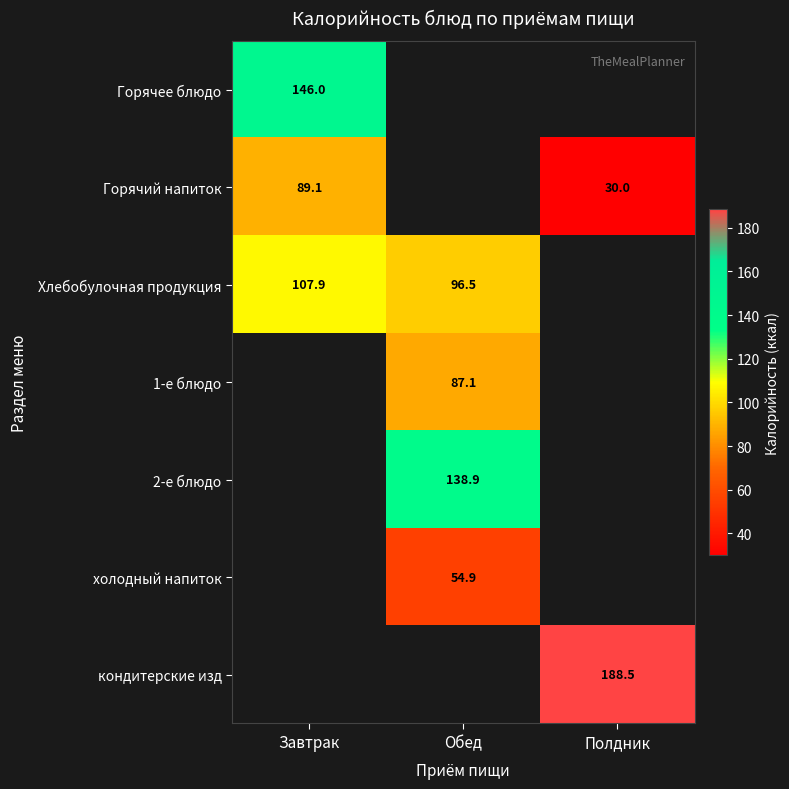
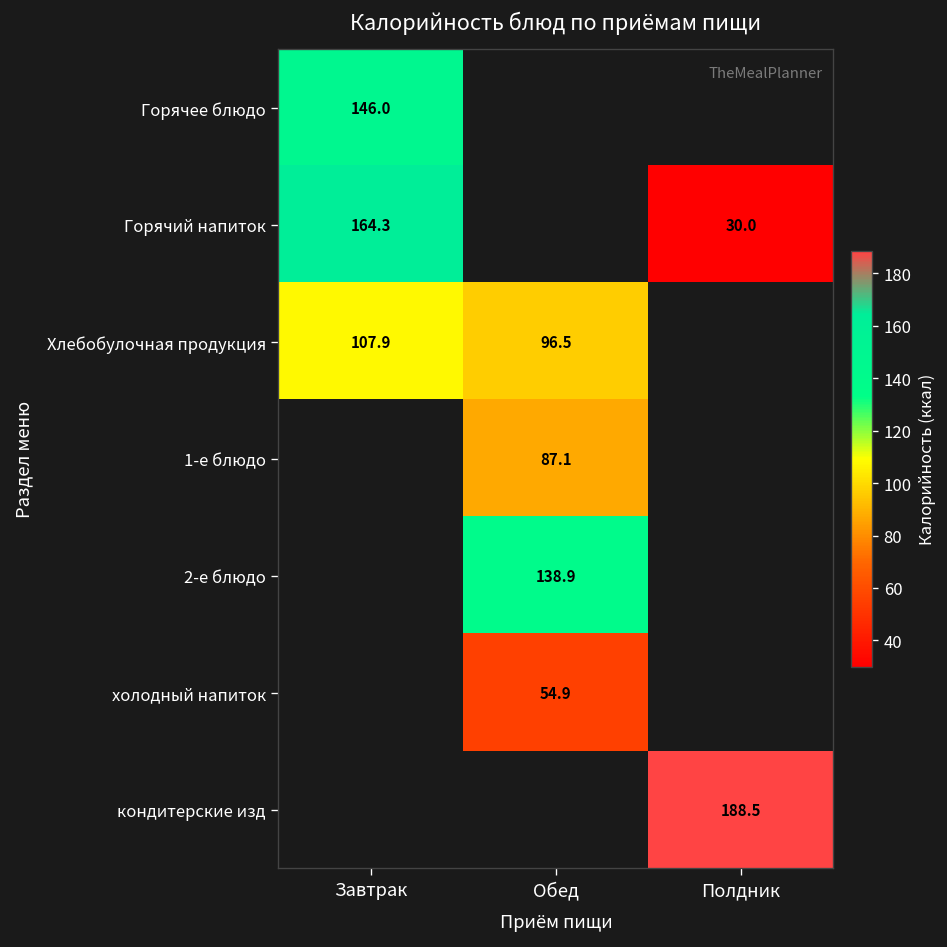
  {
    "Горячее блюдо": {
      "Завтрак": 146.0
    },
    "Горячий напиток": {
-     "Завтрак": 89.1,
+     "Завтрак": 164.3,
      "Полдник": 30.0
    },
    "Хлебобулочная продукция": {
      "Завтрак": 107.9,
      "Обед": 96.5
    },
    "1-е блюдо": {
      "Обед": 87.1
    },
    "2-е блюдо": {
      "Обед": 138.9
    },
    "холодный напиток": {
      "Обед": 54.9
    },
    "кондитерские изд": {
      "Полдник": 188.5
    }
  }
